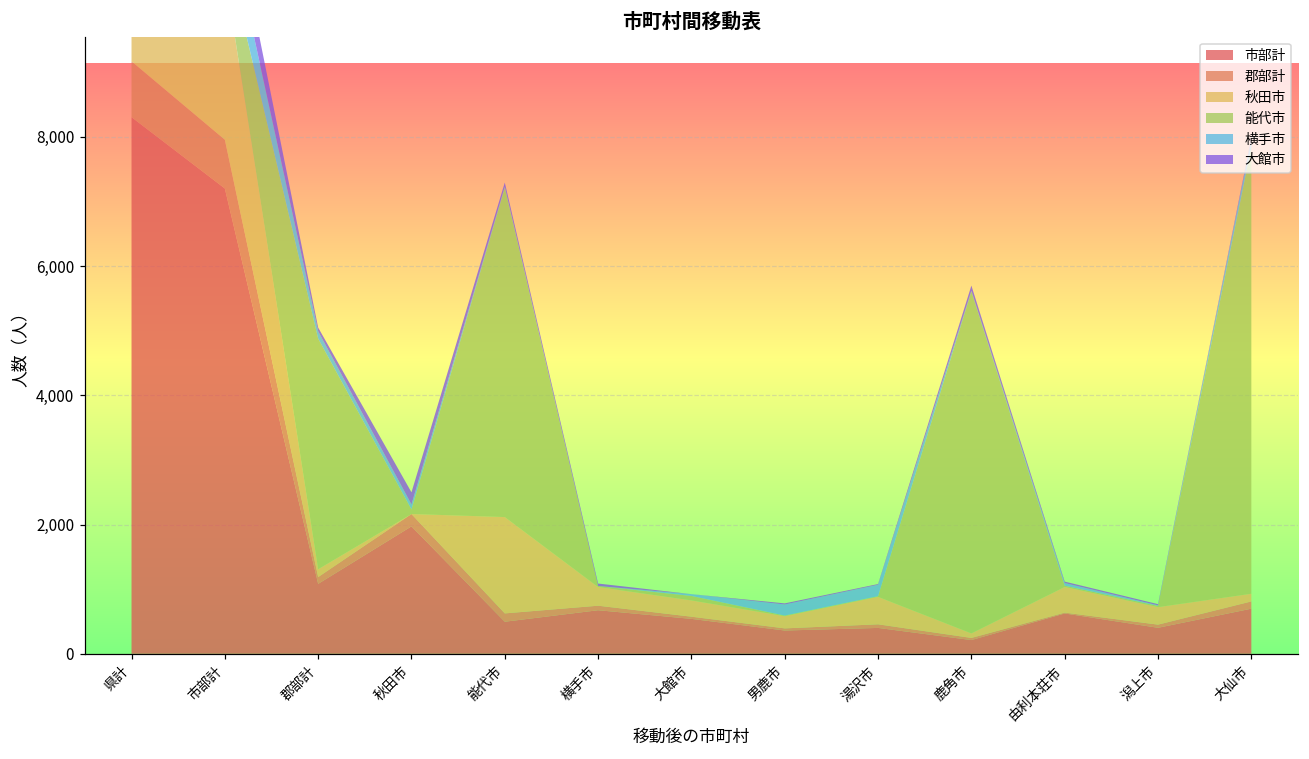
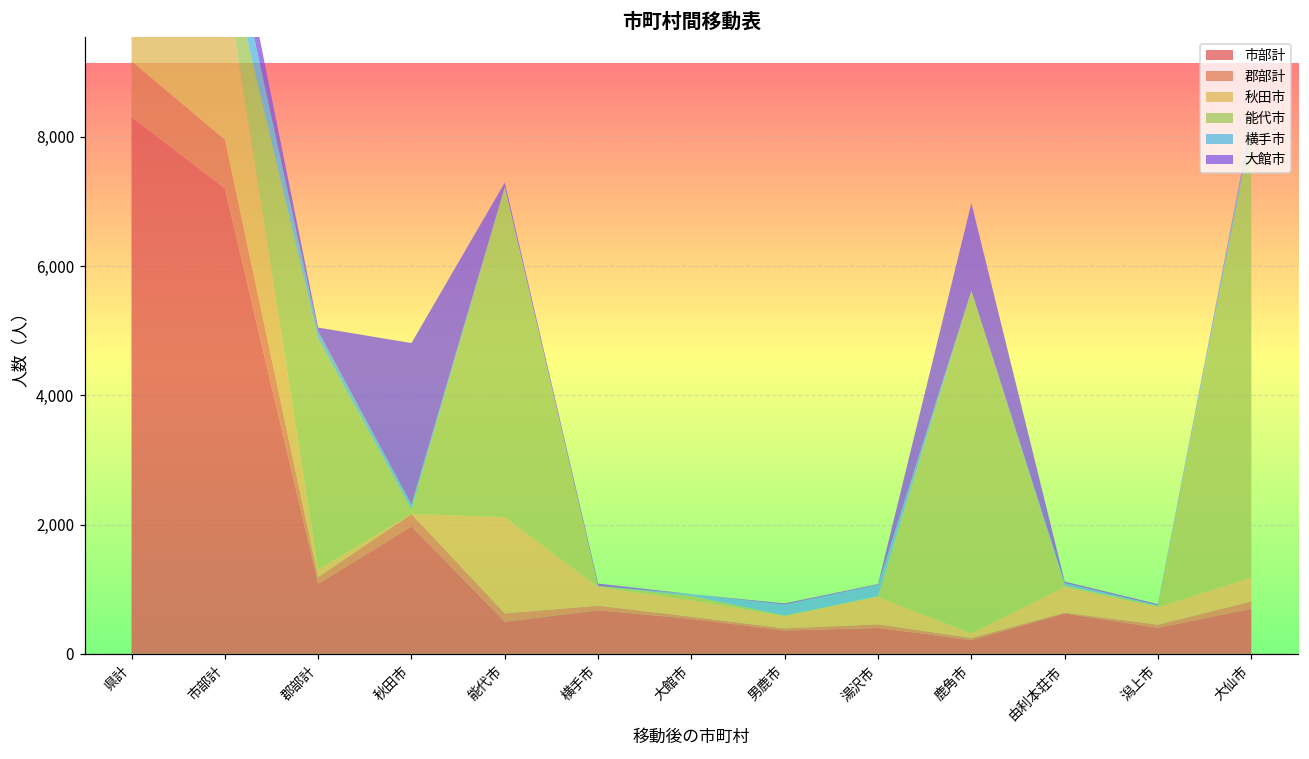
  {
    "秋田市": {
      "郡部計": "100",
      "能代市": "1,500",
      "大館市": "300",
      "鹿角市": "100",
-     "大仙市": "100"
+     "大仙市": "400"
    },
    "能代市": {
      "郡部計": "3,600",
      "秋田市": "100"
    },
    "横手市": {
      "郡部計": "100",
      "秋田市": "100"
    },
    "大館市": {
      "郡部計": "100",
-     "秋田市": "200",
+     "秋田市": "2,500",
      "能代市": "100",
-     "鹿角市": "100"
+     "鹿角市": "1,400"
    }
  }
